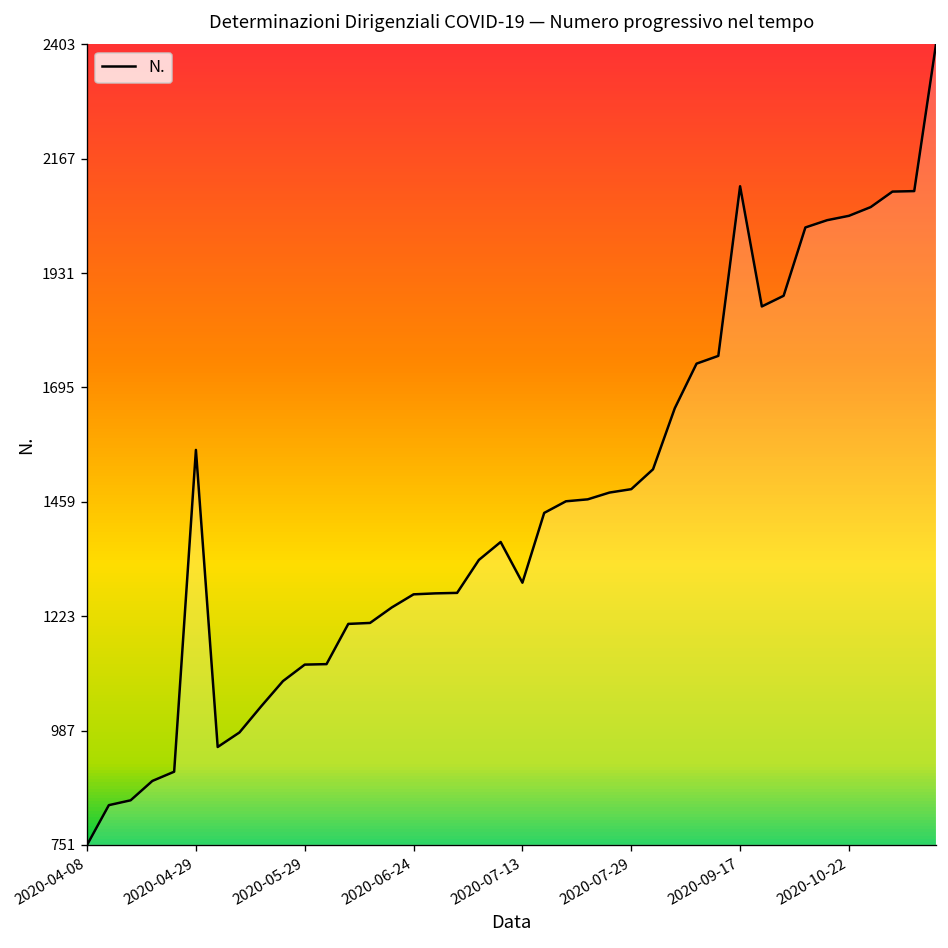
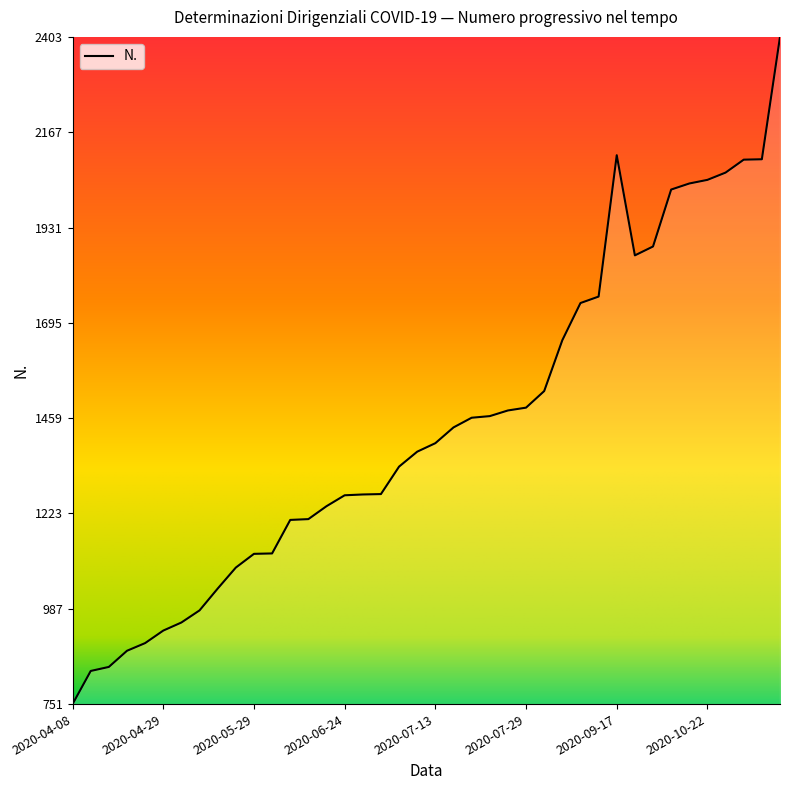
  {
    "2020-04-08": 750,
-   "2020-04-29": 1570,
-   "2020-07-13": 1290,
+   "2020-04-29": 930,
+   "2020-07-13": 1400,
    "2020-07-29": 1490,
    "2020-09-17": 2110
  }
